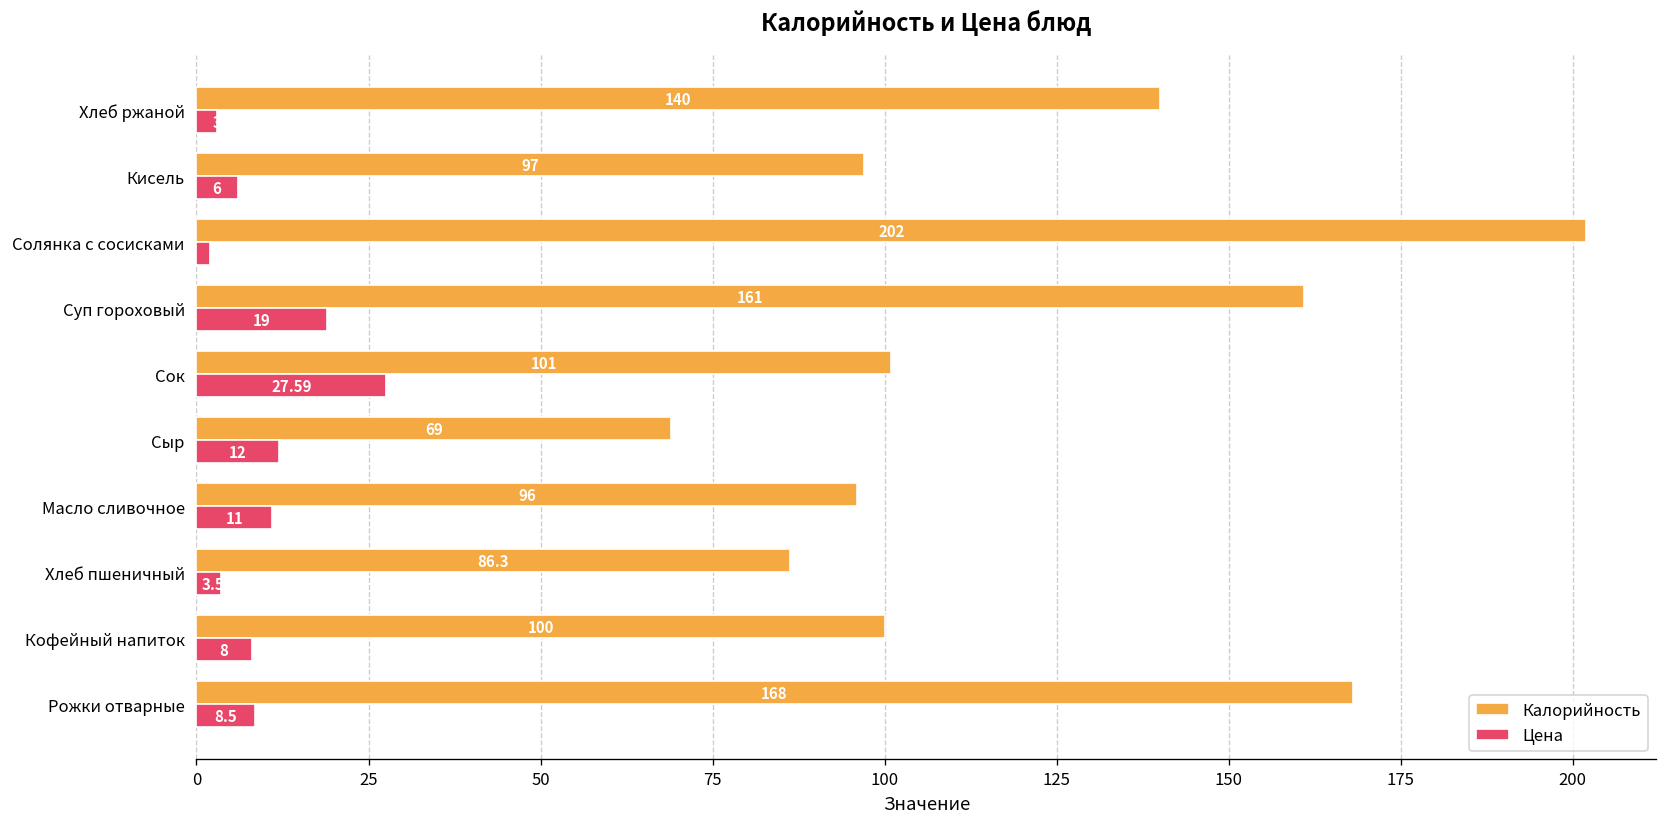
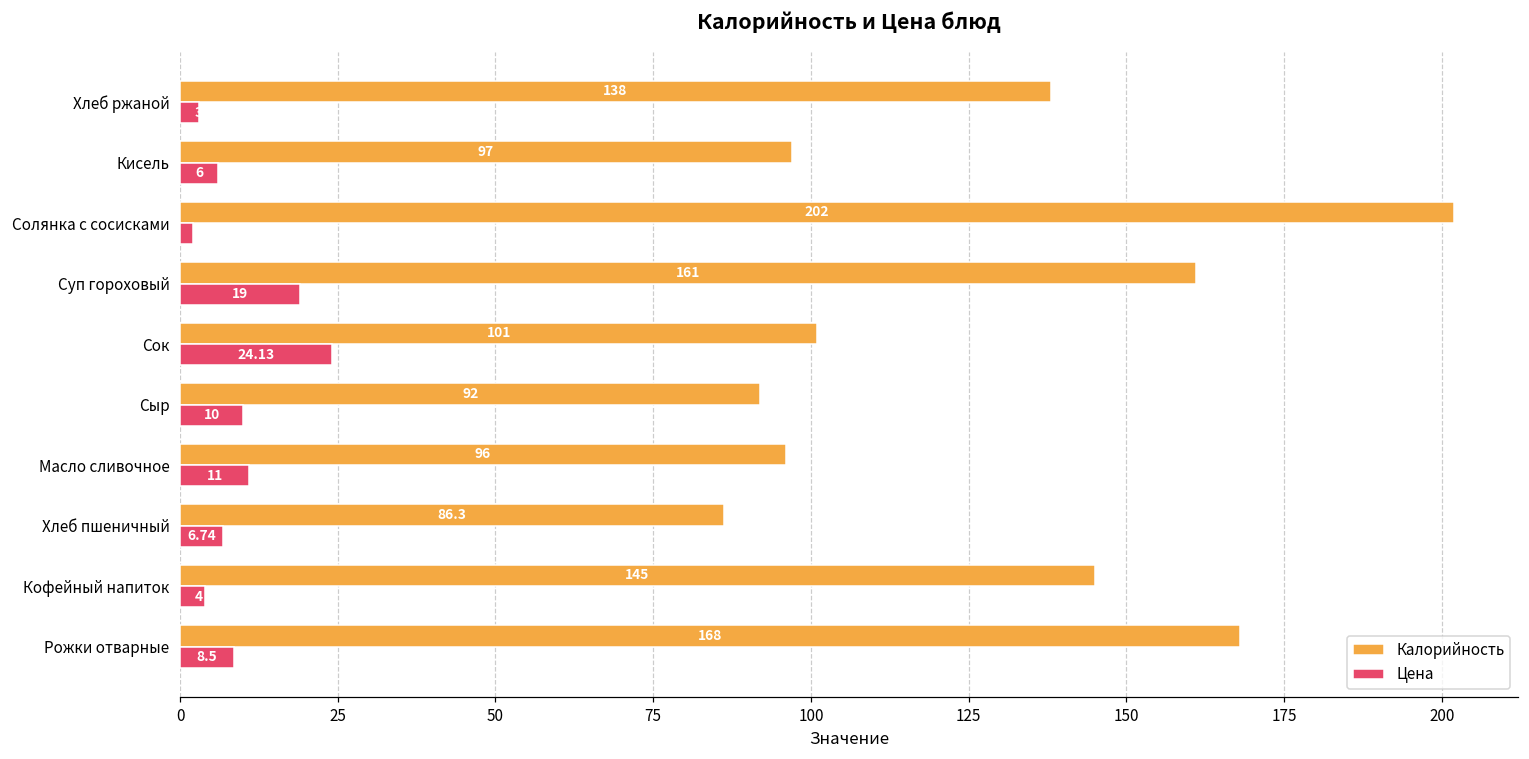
  {
    "Калорийность": {
-     "Хлеб ржаной": 140,
+     "Хлеб ржаной": 138,
      "Кисель": 97,
      "Солянка с сосисками": 202,
      "Суп гороховый": 161,
      "Сок": 101,
-     "Сыр": 69,
+     "Сыр": 92,
      "Масло сливочное": 96,
      "Хлеб пшеничный": 86.3,
-     "Кофейный напиток": 100,
+     "Кофейный напиток": 145,
      "Рожки отварные": 168
    },
    "Цена": {
      "Хлеб ржаной": 3,
      "Кисель": 6,
      "Суп гороховый": 19,
-     "Сок": 27.59,
-     "Сыр": 12,
+     "Сок": 24.13,
+     "Сыр": 10,
      "Масло сливочное": 11,
-     "Хлеб пшеничный": 3.53,
-     "Кофейный напиток": 8,
+     "Хлеб пшеничный": 6.74,
+     "Кофейный напиток": 4,
      "Рожки отварные": 8.5
    }
  }
